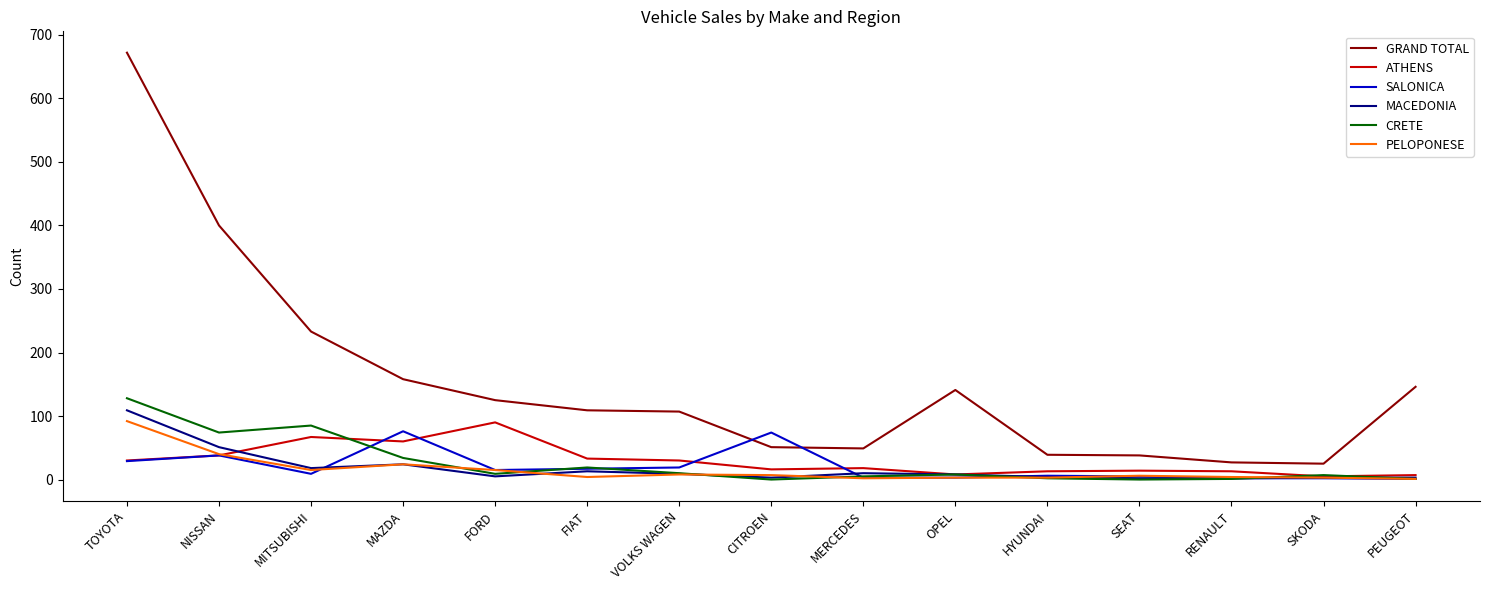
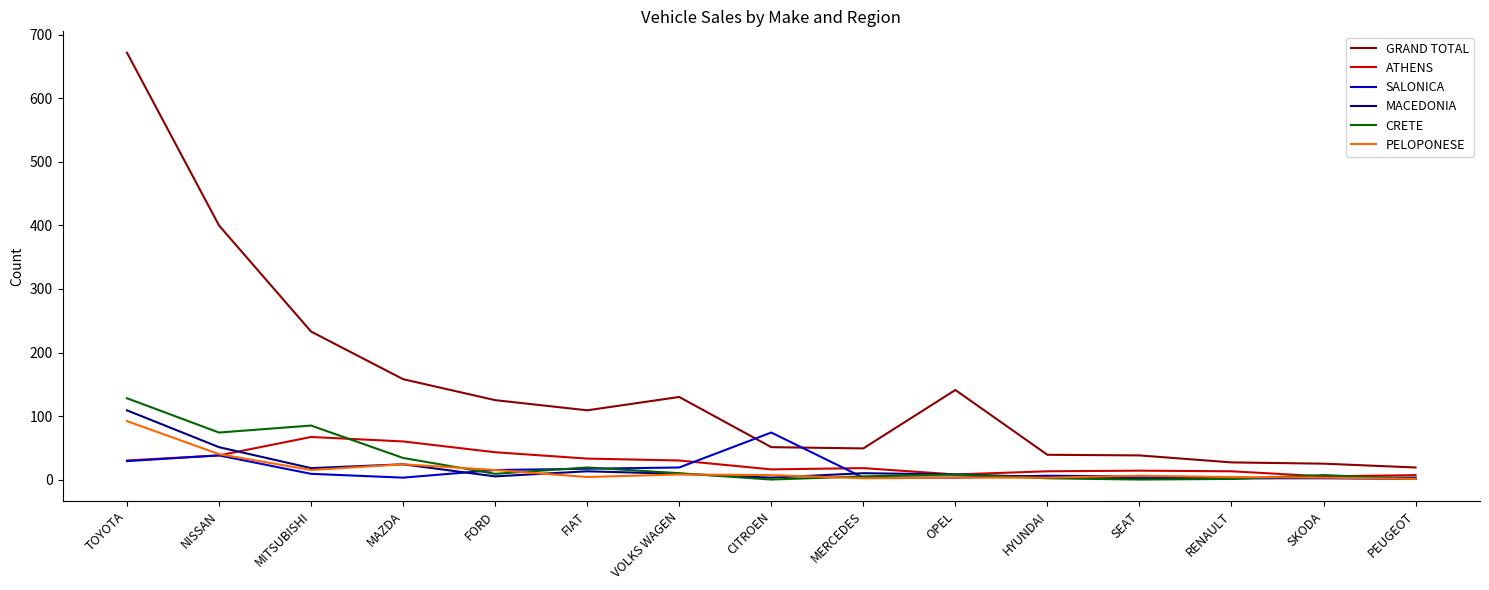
  {
    "GRAND TOTAL": {
      "TOYOTA": 670,
      "NISSAN": 400,
      "MITSUBISHI": 230,
      "MAZDA": 160,
      "FORD": 130,
      "FIAT": 110,
-     "VOLKS WAGEN": 110,
+     "VOLKS WAGEN": 130,
      "CITROEN": 50,
      "MERCEDES": 50,
      "OPEL": 140,
      "HYUNDAI": 40,
      "SEAT": 40,
      "RENAULT": 30,
      "SKODA": 30,
-     "PEUGEOT": 150
+     "PEUGEOT": 20
    },
    "ATHENS": {
      "MITSUBISHI": 70,
      "MAZDA": 60,
-     "FORD": 90,
+     "FORD": 40,
      "FIAT": 30,
      "VOLKS WAGEN": 30,
      "CITROEN": 20,
      "MERCEDES": 20,
      "HYUNDAI": 10,
      "SEAT": 10,
      "RENAULT": 10
    },
    "SALONICA": {
      "MITSUBISHI": 10,
-     "MAZDA": 80,
+     "MAZDA": 0,
      "VOLKS WAGEN": 20,
      "CITROEN": 70
    },
    "MACEDONIA": {
      "TOYOTA": 110,
      "NISSAN": 50,
      "FORD": 10,
      "MERCEDES": 10
    },
    "CRETE": {
      "TOYOTA": 130,
      "NISSAN": 70,
      "MITSUBISHI": 90,
      "MAZDA": 30,
      "FORD": 10
    },
    "PELOPONESE": {
      "TOYOTA": 90,
      "FIAT": 0
    }
  }
